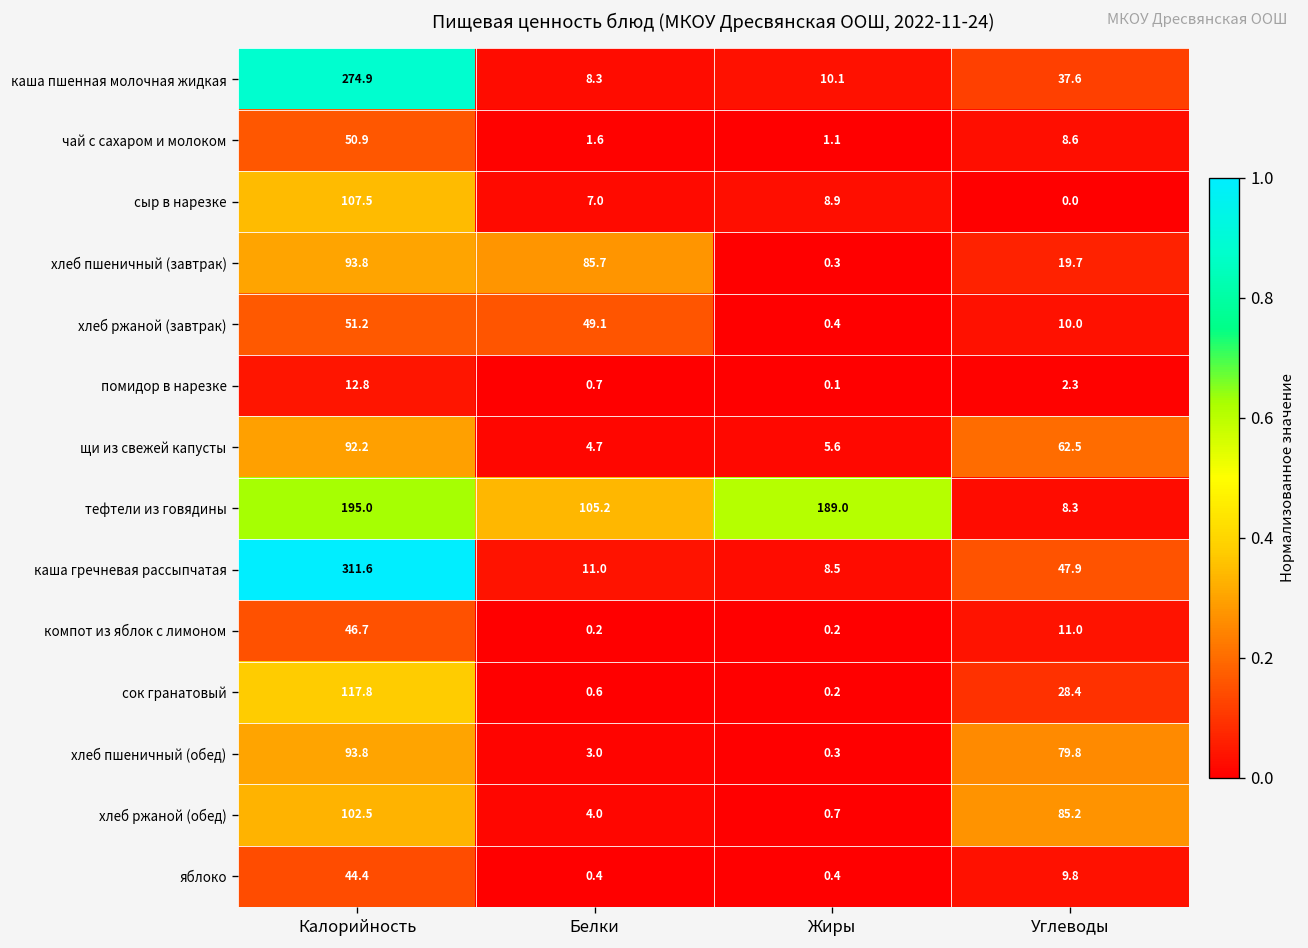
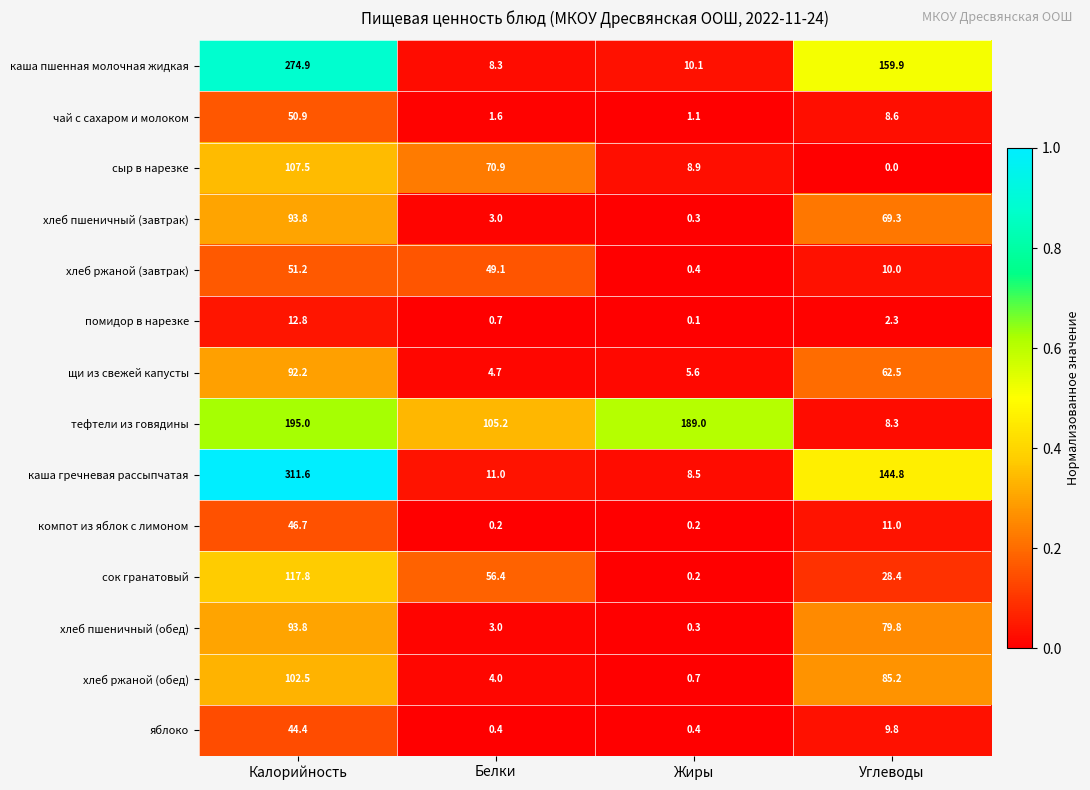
  {
    "каша пшенная молочная жидкая": {
      "Калорийность": 274.9,
      "Белки": 8.3,
      "Жиры": 10.1,
-     "Углеводы": 37.6
+     "Углеводы": 159.9
    },
    "чай с сахаром и молоком": {
      "Калорийность": 50.9,
      "Белки": 1.6,
      "Жиры": 1.1,
      "Углеводы": 8.6
    },
    "сыр в нарезке": {
      "Калорийность": 107.5,
-     "Белки": 7.0,
+     "Белки": 70.9,
      "Жиры": 8.9,
      "Углеводы": 0.0
    },
    "хлеб пшеничный (завтрак)": {
      "Калорийность": 93.8,
-     "Белки": 85.7,
+     "Белки": 3.0,
      "Жиры": 0.3,
-     "Углеводы": 19.7
+     "Углеводы": 69.3
    },
    "хлеб ржаной (завтрак)": {
      "Калорийность": 51.2,
      "Белки": 49.1,
      "Жиры": 0.4,
      "Углеводы": 10.0
    },
    "помидор в нарезке": {
      "Калорийность": 12.8,
      "Белки": 0.7,
      "Жиры": 0.1,
      "Углеводы": 2.3
    },
    "щи из свежей капусты": {
      "Калорийность": 92.2,
      "Белки": 4.7,
      "Жиры": 5.6,
      "Углеводы": 62.5
    },
    "тефтели из говядины": {
      "Калорийность": 195.0,
      "Белки": 105.2,
      "Жиры": 189.0,
      "Углеводы": 8.3
    },
    "каша гречневая рассыпчатая": {
      "Калорийность": 311.6,
      "Белки": 11.0,
      "Жиры": 8.5,
-     "Углеводы": 47.9
+     "Углеводы": 144.8
    },
    "компот из яблок с лимоном": {
      "Калорийность": 46.7,
      "Белки": 0.2,
      "Жиры": 0.2,
      "Углеводы": 11.0
    },
    "сок гранатовый": {
      "Калорийность": 117.8,
-     "Белки": 0.6,
+     "Белки": 56.4,
      "Жиры": 0.2,
      "Углеводы": 28.4
    },
    "хлеб пшеничный (обед)": {
      "Калорийность": 93.8,
      "Белки": 3.0,
      "Жиры": 0.3,
      "Углеводы": 79.8
    },
    "хлеб ржаной (обед)": {
      "Калорийность": 102.5,
      "Белки": 4.0,
      "Жиры": 0.7,
      "Углеводы": 85.2
    },
    "яблоко": {
      "Калорийность": 44.4,
      "Белки": 0.4,
      "Жиры": 0.4,
      "Углеводы": 9.8
    }
  }
